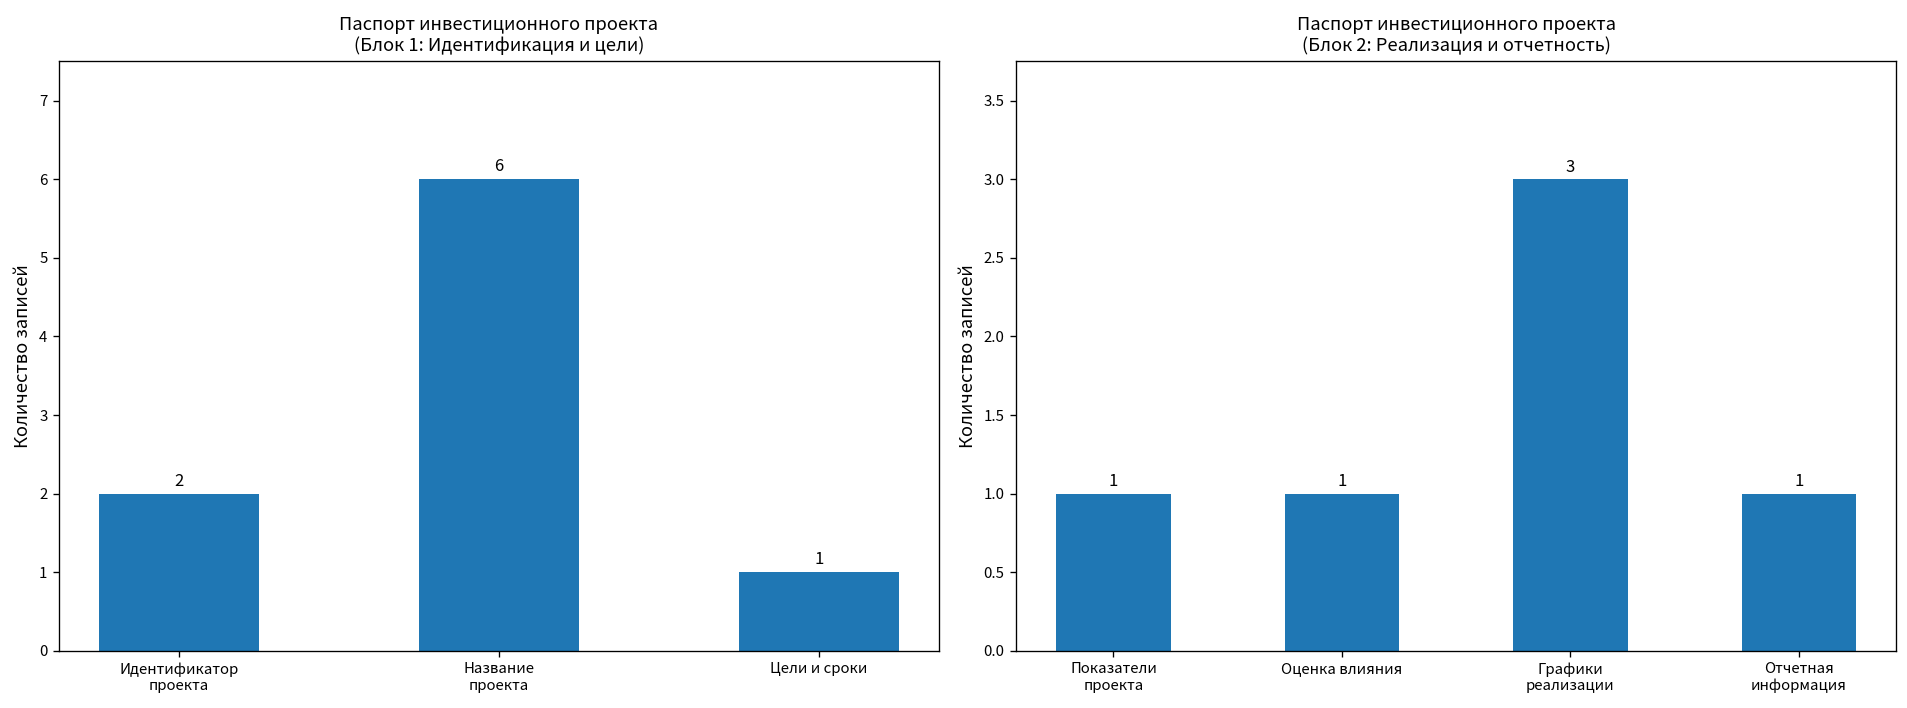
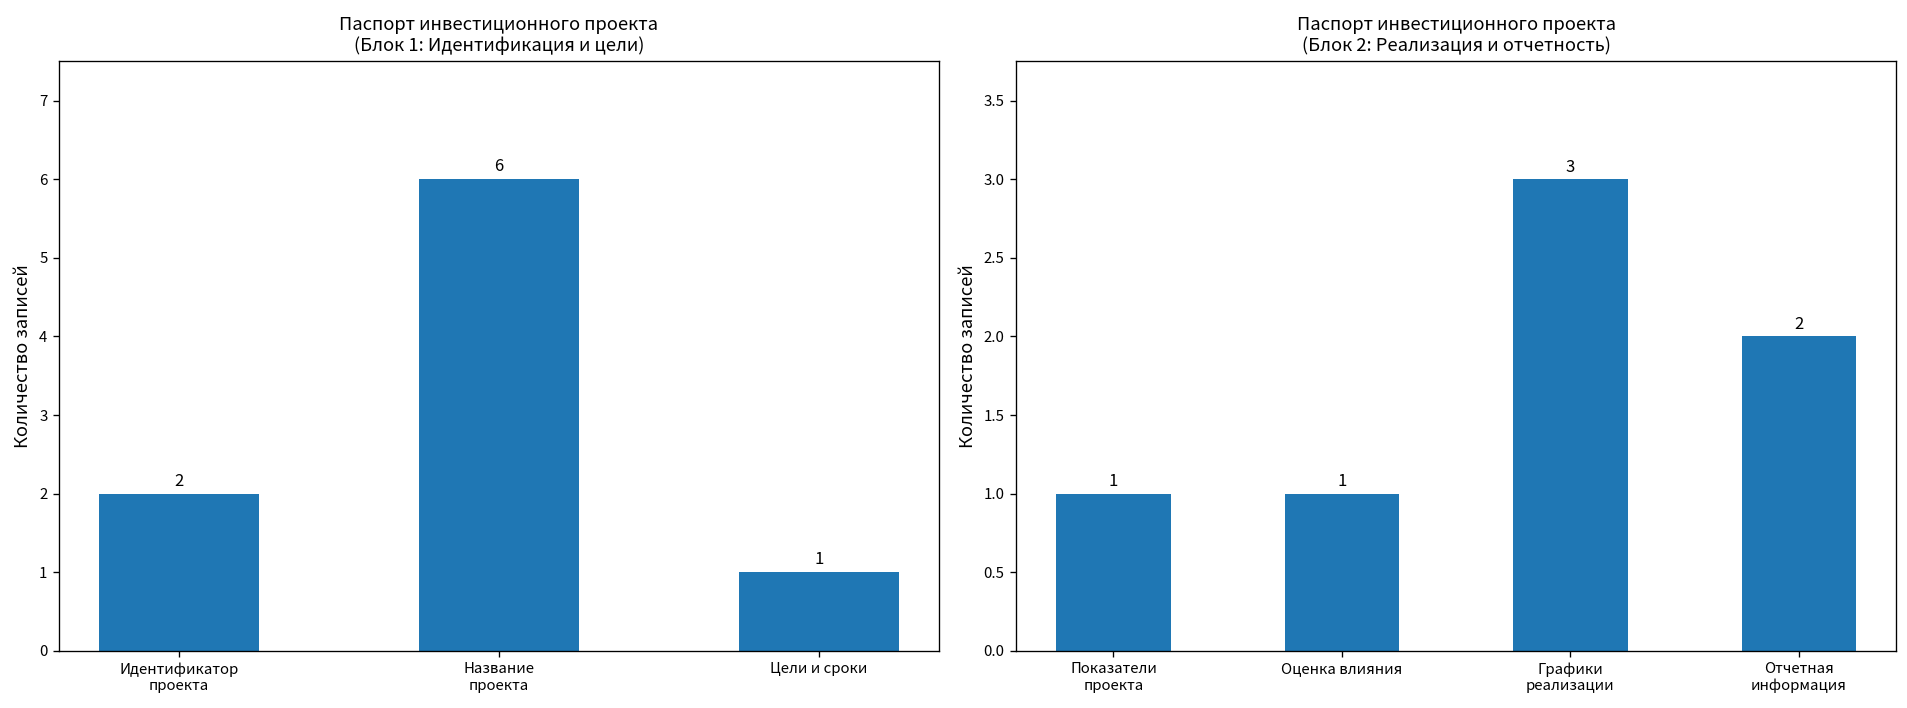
  {
    "Паспорт инвестиционного проекта (Блок 1: Идентификация и цели)": {
      "Идентификатор проекта": 2,
      "Название проекта": 6,
      "Цели и сроки": 1
    },
    "Паспорт инвестиционного проекта (Блок 2: Реализация и отчетность)": {
      "Показатели проекта": 1,
      "Оценка влияния": 1,
      "Графики реализации": 3,
-     "Отчетная информация": 1
+     "Отчетная информация": 2
    }
  }
